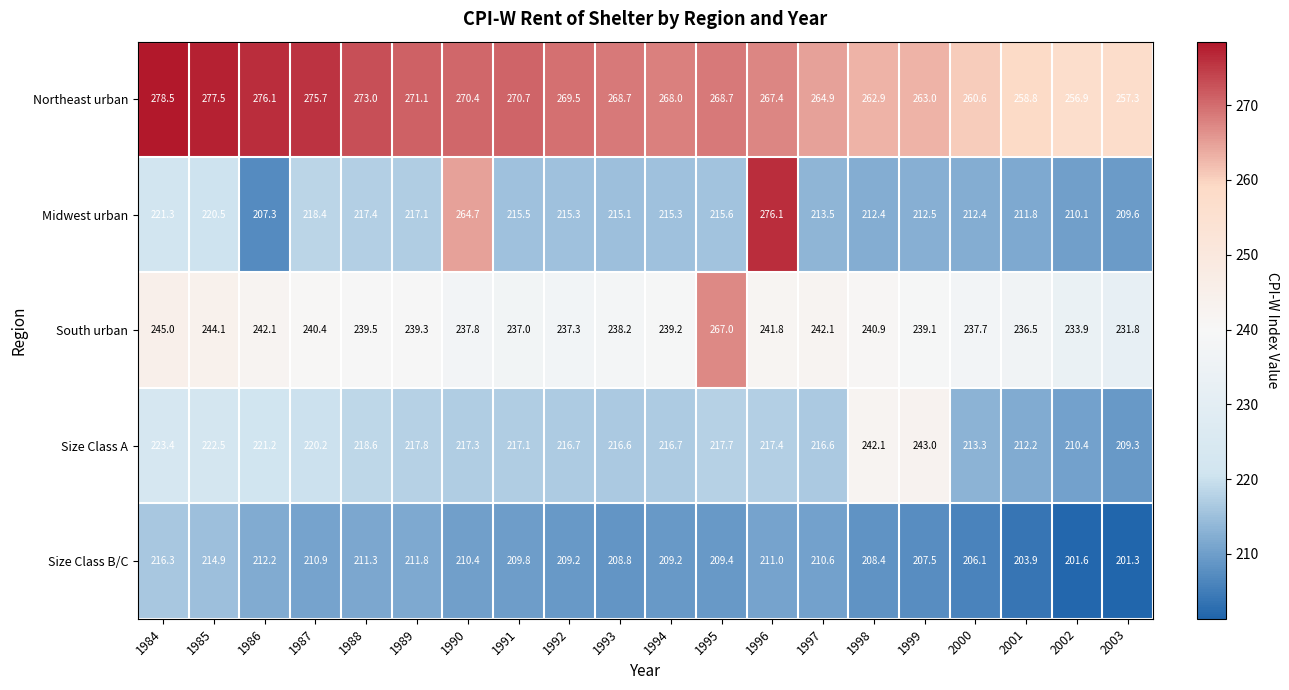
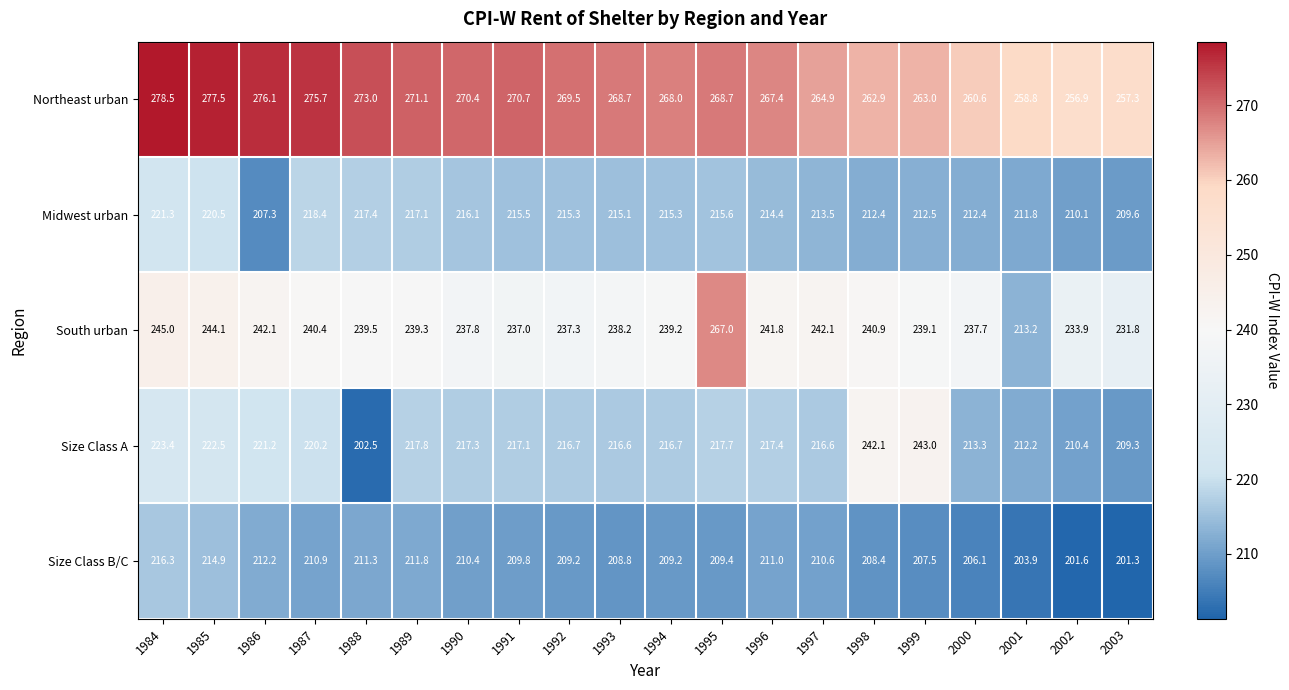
  {
    "Northeast urban": {
      "1984": 278.5,
      "1985": 277.5,
      "1986": 276.1,
      "1987": 275.7,
      "1988": 273.0,
      "1989": 271.1,
      "1990": 270.4,
      "1991": 270.7,
      "1992": 269.5,
      "1993": 268.7,
      "1994": 268.0,
      "1995": 268.7,
      "1996": 267.4,
      "1997": 264.9,
      "1998": 262.9,
      "1999": 263.0,
      "2000": 260.6,
      "2001": 258.8,
      "2002": 256.9,
      "2003": 257.3
    },
    "Midwest urban": {
      "1985": 220.5,
      "1986": 207.3,
      "1987": 218.4,
      "1988": 217.4,
      "1989": 217.1,
-     "1990": 264.7,
+     "1990": 216.1,
      "1991": 215.5,
      "1992": 215.3,
      "1993": 215.1,
      "1994": 215.3,
      "1995": 215.6,
-     "1996": 276.1,
+     "1996": 214.4,
      "1997": 213.5,
      "1998": 212.4,
      "1999": 212.5,
      "2000": 212.4,
      "2001": 211.8,
      "2002": 210.1,
      "2003": 209.6
    },
    "South urban": {
      "1984": 245.0,
      "1985": 244.1,
      "1986": 242.1,
      "1987": 240.4,
      "1988": 239.5,
      "1989": 239.3,
      "1990": 237.8,
      "1991": 237.0,
      "1992": 237.3,
      "1993": 238.2,
      "1994": 239.2,
      "1995": 267.0,
      "1996": 241.8,
      "1997": 242.1,
      "1998": 240.9,
      "1999": 239.1,
      "2000": 237.7,
-     "2001": 236.5,
+     "2001": 213.2,
      "2002": 233.9,
      "2003": 231.8
    },
    "Size Class A": {
      "1987": 220.2,
-     "1988": 218.6,
+     "1988": 202.5,
      "1989": 217.8,
      "1990": 217.3,
      "1991": 217.1,
      "1992": 216.7,
      "1993": 216.6,
      "1994": 216.7,
      "1995": 217.7,
      "1996": 217.4,
      "1997": 216.6,
      "1998": 242.1,
      "1999": 243.0,
      "2000": 213.3,
      "2001": 212.2,
      "2002": 210.4,
      "2003": 209.3
    },
    "Size Class B/C": {
      "1984": 216.3,
      "1985": 214.9,
      "1986": 212.2,
      "1987": 210.9,
      "1988": 211.3,
      "1989": 211.8,
      "1990": 210.4,
      "1991": 209.8,
      "1992": 209.2,
      "1993": 208.8,
      "1994": 209.2,
      "1995": 209.4,
      "1996": 211.0,
      "1997": 210.6,
      "1998": 208.4,
      "1999": 207.5,
      "2000": 206.1,
      "2001": 203.9,
      "2002": 201.6,
      "2003": 201.3
    }
  }
